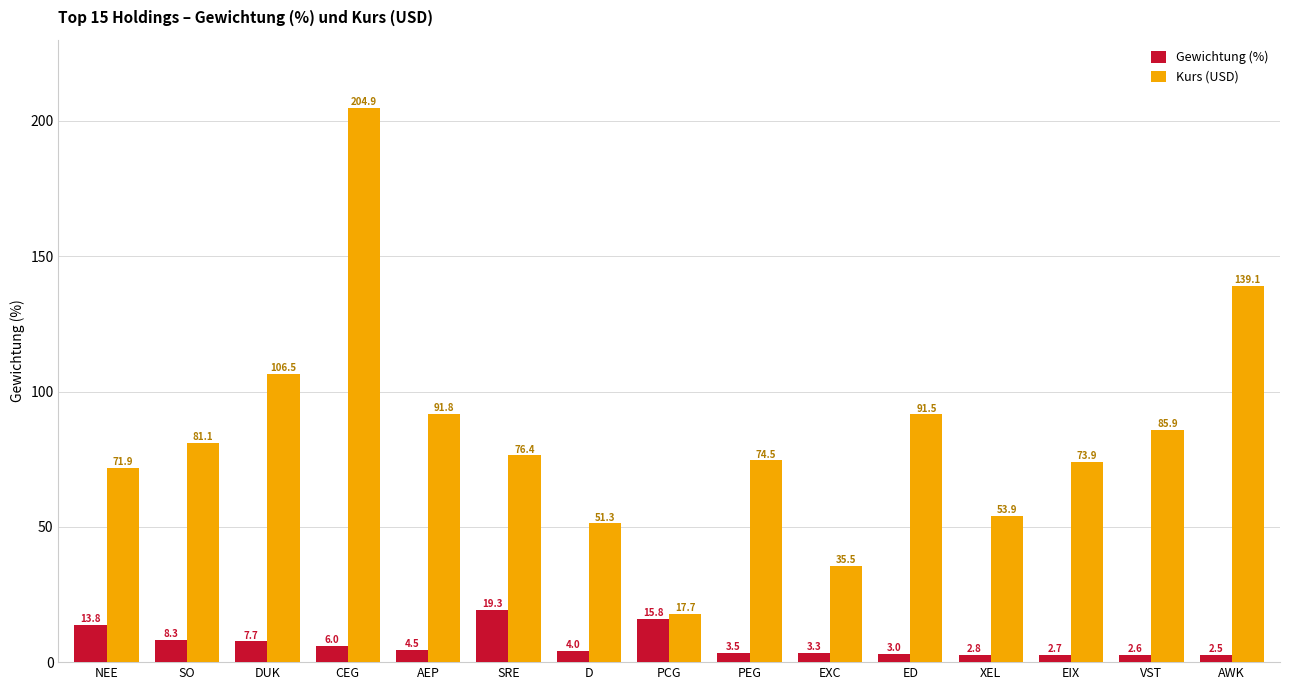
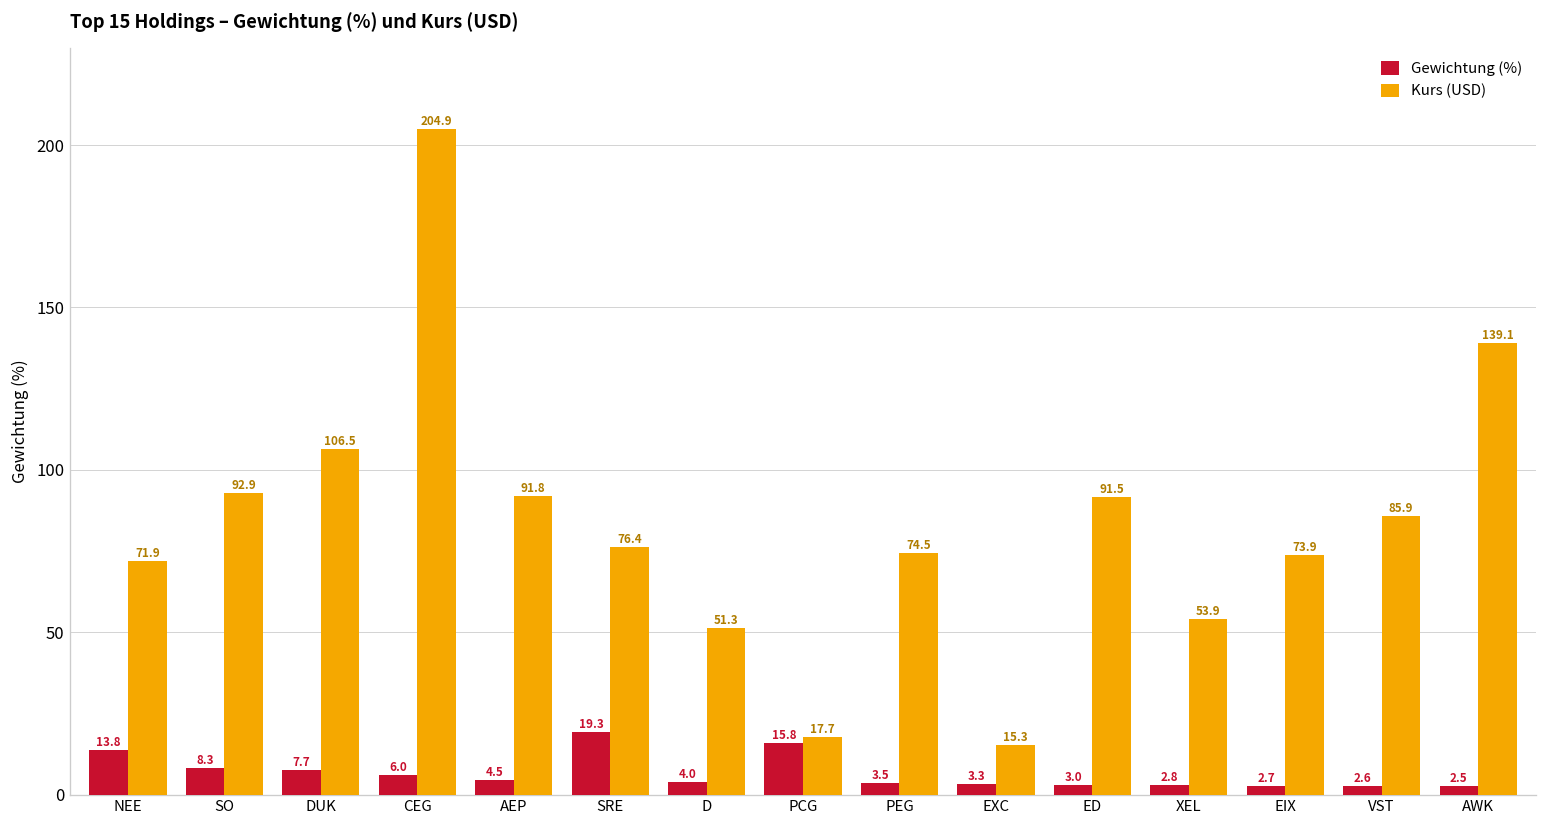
  {
    "Gewichtung (%)": {
      "NEE": 13.8,
      "SO": 8.3,
      "DUK": 7.7,
      "CEG": 6.0,
      "AEP": 4.5,
      "SRE": 19.3,
      "D": 4.0,
      "PCG": 15.8,
      "PEG": 3.5,
      "EXC": 3.3,
      "ED": 3.0,
      "XEL": 2.8,
      "EIX": 2.7,
      "VST": 2.6,
      "AWK": 2.5
    },
    "Kurs (USD)": {
      "NEE": 71.9,
-     "SO": 81.1,
+     "SO": 92.9,
      "DUK": 106.5,
      "CEG": 204.9,
      "AEP": 91.8,
      "SRE": 76.4,
      "D": 51.3,
      "PCG": 17.7,
      "PEG": 74.5,
-     "EXC": 35.5,
+     "EXC": 15.3,
      "ED": 91.5,
      "XEL": 53.9,
      "EIX": 73.9,
      "VST": 85.9,
      "AWK": 139.1
    }
  }
